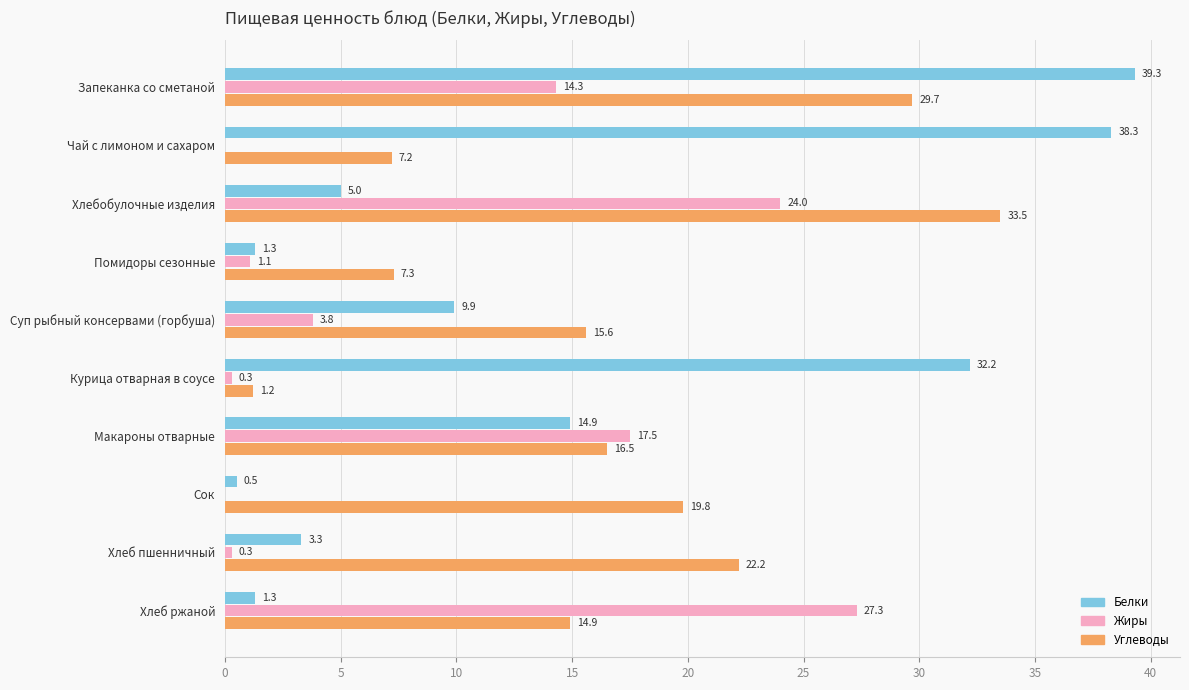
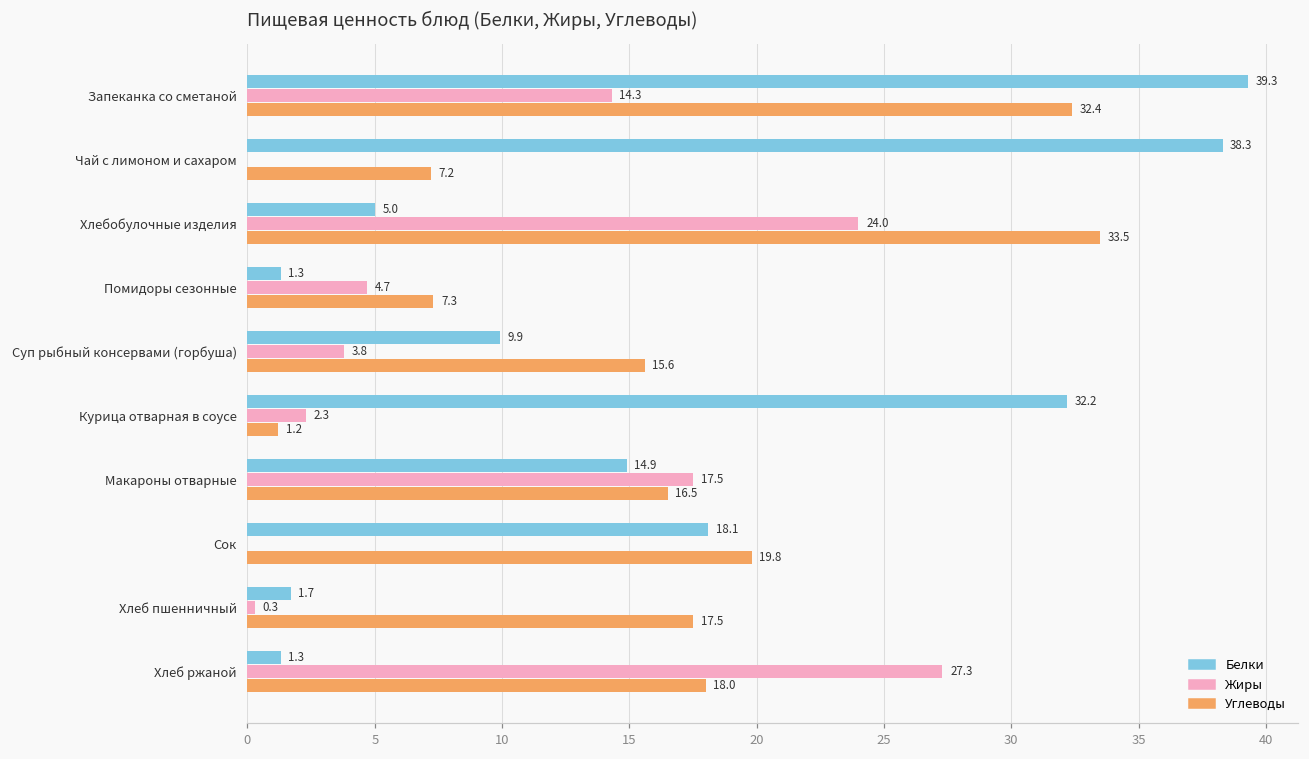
  {
    "Белки": {
      "Запеканка со сметаной": 39.3,
      "Чай с лимоном и сахаром": 38.3,
      "Хлебобулочные изделия": 5.0,
      "Помидоры сезонные": 1.3,
      "Суп рыбный консервами (горбуша)": 9.9,
      "Курица отварная в соусе": 32.2,
      "Макароны отварные": 14.9,
-     "Сок": 0.5,
-     "Хлеб пшенничный": 3.3,
+     "Сок": 18.1,
+     "Хлеб пшенничный": 1.7,
      "Хлеб ржаной": 1.3
    },
    "Жиры": {
      "Запеканка со сметаной": 14.3,
      "Хлебобулочные изделия": 24.0,
-     "Помидоры сезонные": 1.1,
+     "Помидоры сезонные": 4.7,
      "Суп рыбный консервами (горбуша)": 3.8,
-     "Курица отварная в соусе": 0.3,
+     "Курица отварная в соусе": 2.3,
      "Макароны отварные": 17.5,
      "Хлеб пшенничный": 0.3,
      "Хлеб ржаной": 27.3
    },
    "Углеводы": {
-     "Запеканка со сметаной": 29.7,
+     "Запеканка со сметаной": 32.4,
      "Чай с лимоном и сахаром": 7.2,
      "Хлебобулочные изделия": 33.5,
      "Помидоры сезонные": 7.3,
      "Суп рыбный консервами (горбуша)": 15.6,
      "Курица отварная в соусе": 1.2,
      "Макароны отварные": 16.5,
      "Сок": 19.8,
-     "Хлеб пшенничный": 22.2,
-     "Хлеб ржаной": 14.9
+     "Хлеб пшенничный": 17.5,
+     "Хлеб ржаной": 18.0
    }
  }
